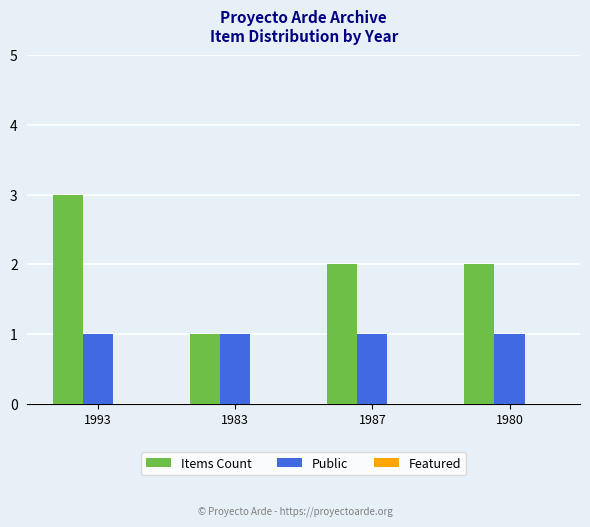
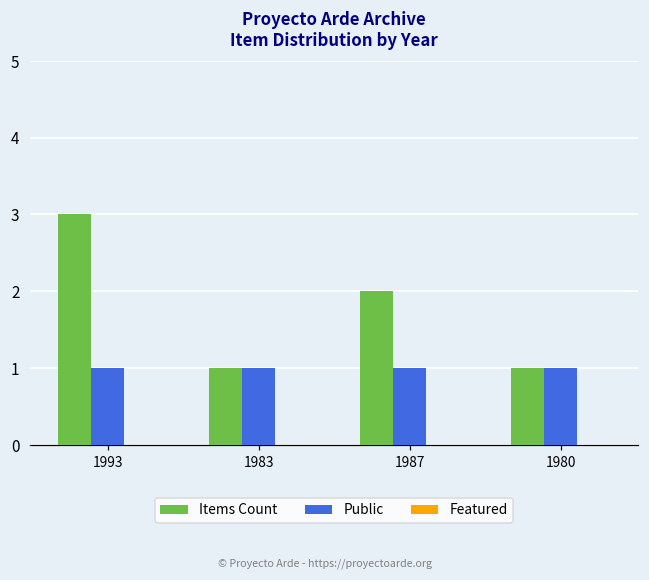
  {
    "Items Count": {
      "1993": 3,
      "1983": 1,
      "1987": 2,
-     "1980": 2
+     "1980": 1
    },
    "Public": {
      "1993": 1,
      "1983": 1,
      "1987": 1,
      "1980": 1
    },
    "Featured": {
      "1993": 0,
      "1983": 0,
      "1987": 0,
      "1980": 0
    }
  }
